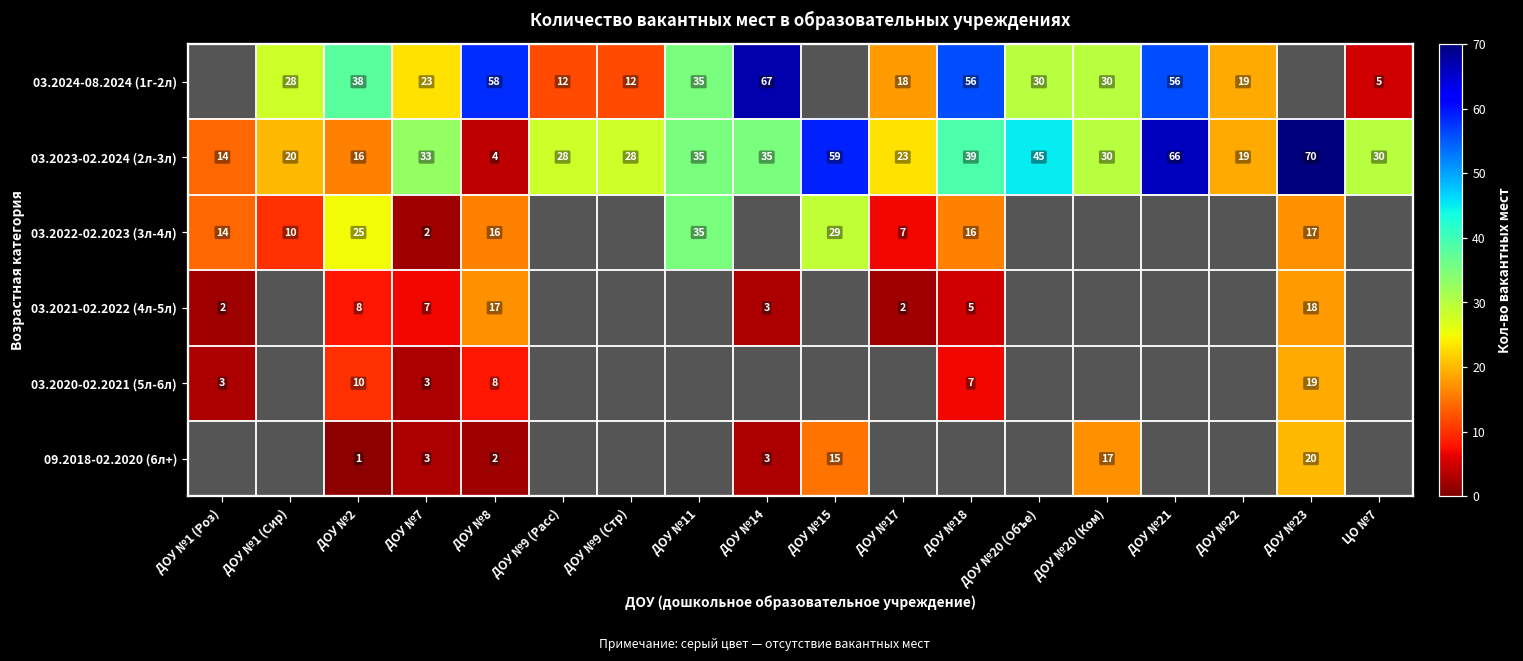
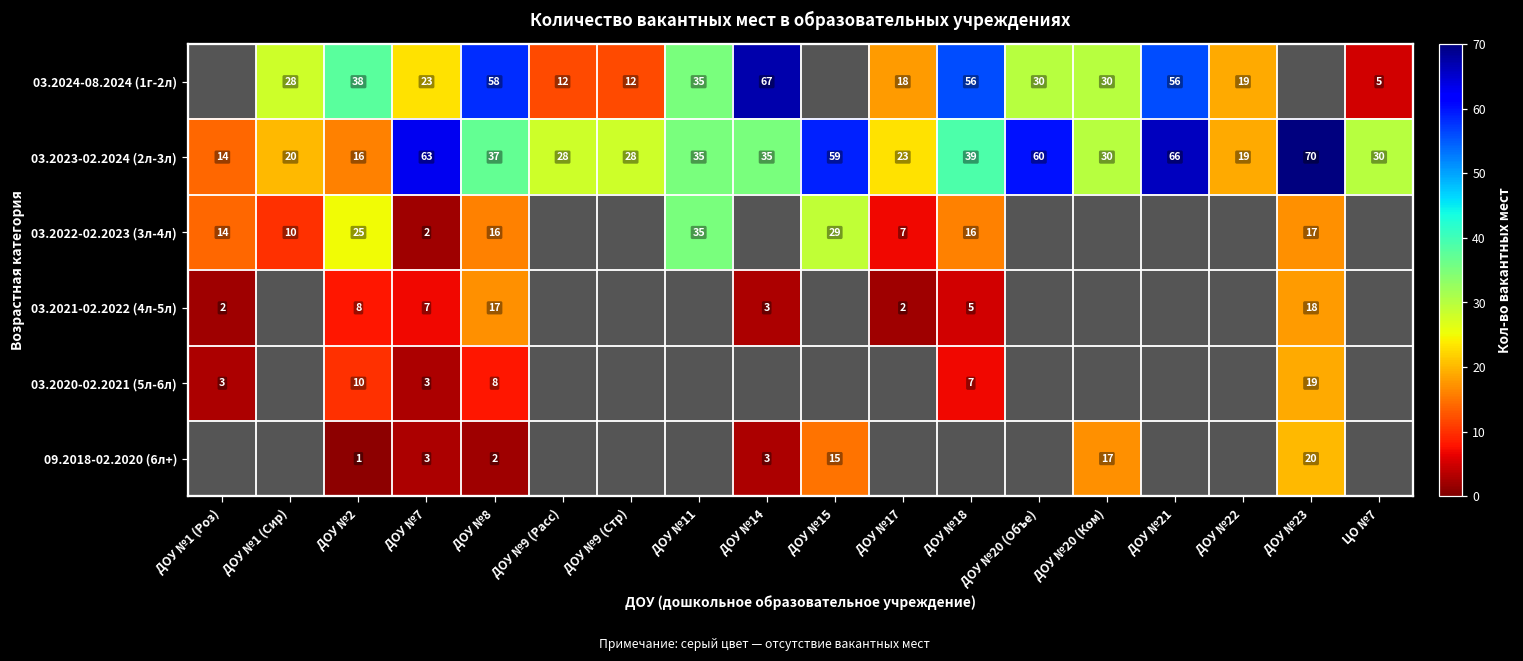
  {
    "03.2023-02.2024 (2л-3л)": {
-     "ДОУ №7": 33,
-     "ДОУ №8": 4,
-     "ДОУ №20 (Объе)": 45
+     "ДОУ №7": 63,
+     "ДОУ №8": 37,
+     "ДОУ №20 (Объе)": 60
    }
  }
